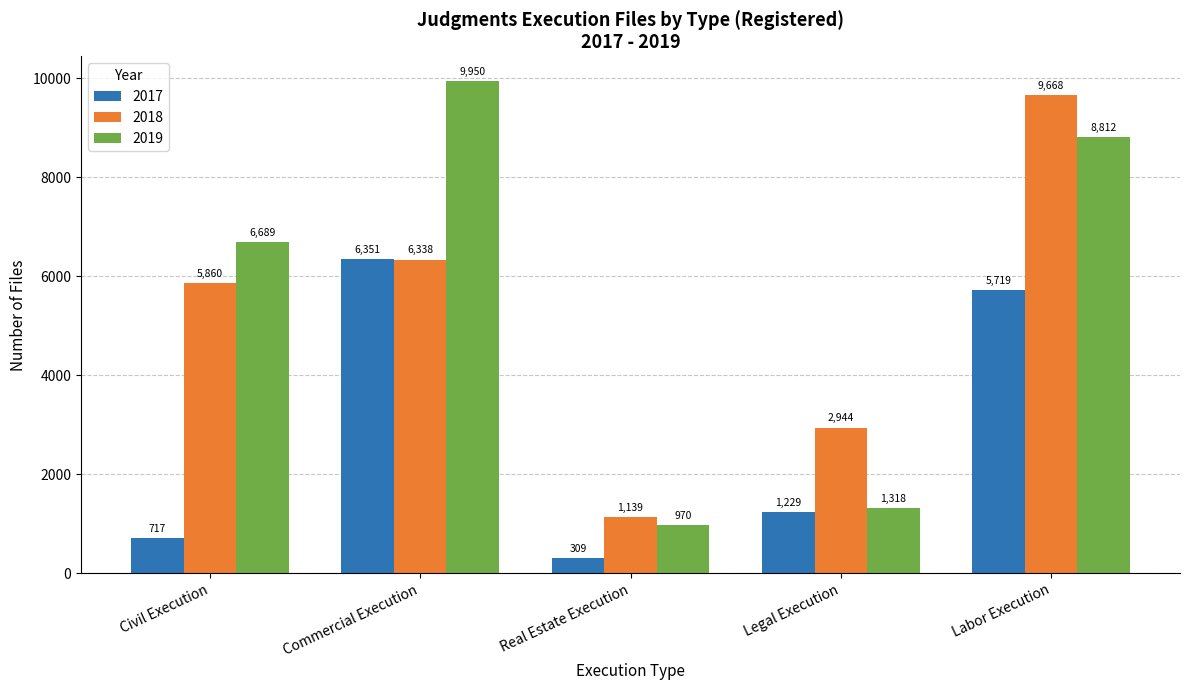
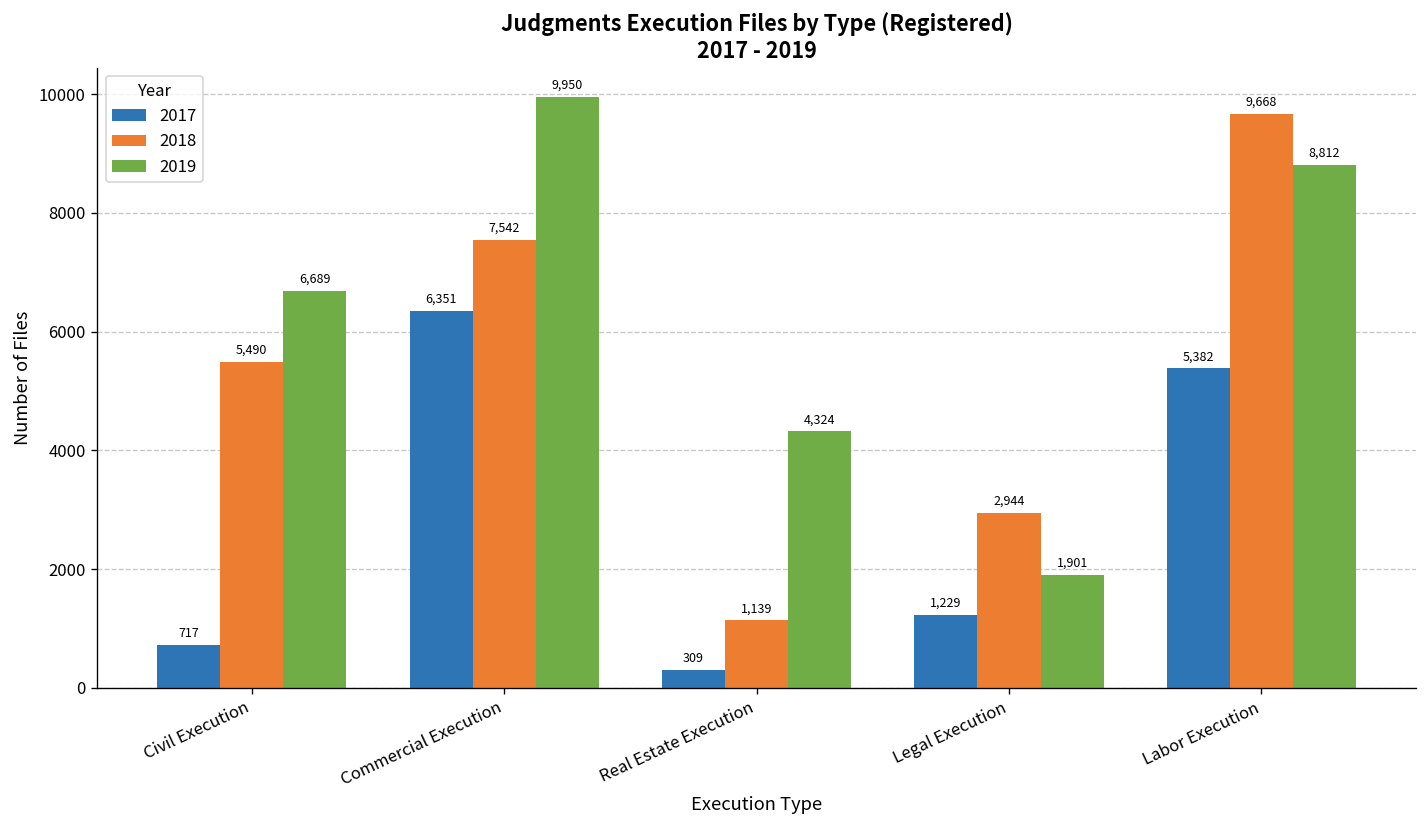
  {
    "2017": {
      "Civil Execution": "717",
      "Commercial Execution": "6,351",
      "Real Estate Execution": "309",
      "Legal Execution": "1,229",
-     "Labor Execution": "5,719"
+     "Labor Execution": "5,382"
    },
    "2018": {
-     "Civil Execution": "5,860",
-     "Commercial Execution": "6,338",
+     "Civil Execution": "5,490",
+     "Commercial Execution": "7,542",
      "Real Estate Execution": "1,139",
      "Legal Execution": "2,944",
      "Labor Execution": "9,668"
    },
    "2019": {
      "Civil Execution": "6,689",
      "Commercial Execution": "9,950",
-     "Real Estate Execution": "970",
-     "Legal Execution": "1,318",
+     "Real Estate Execution": "4,324",
+     "Legal Execution": "1,901",
      "Labor Execution": "8,812"
    }
  }
